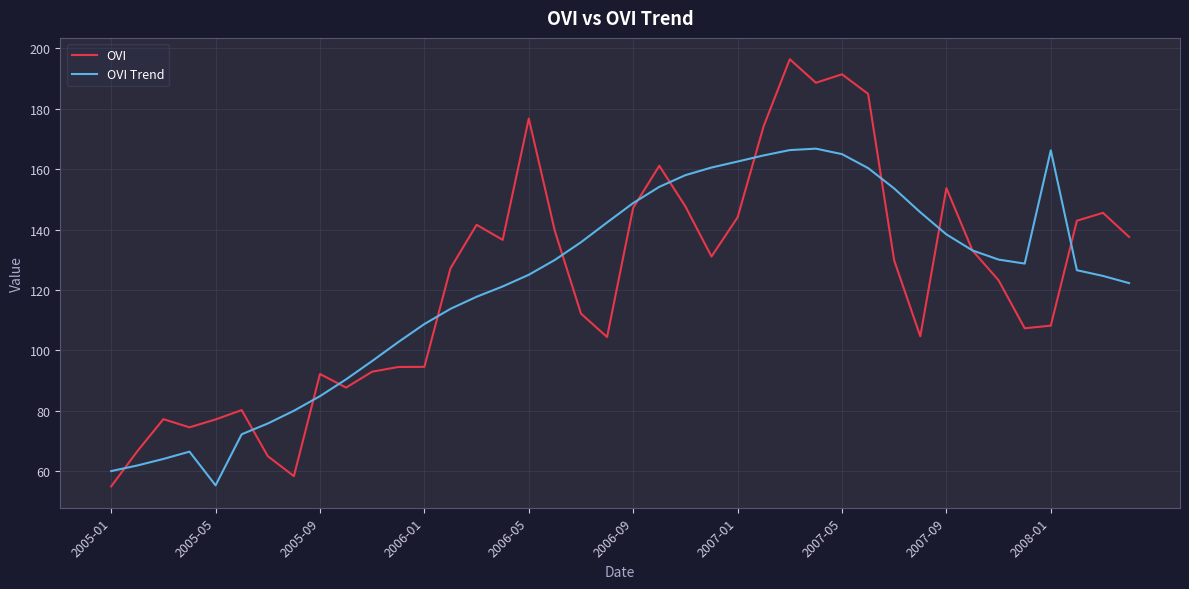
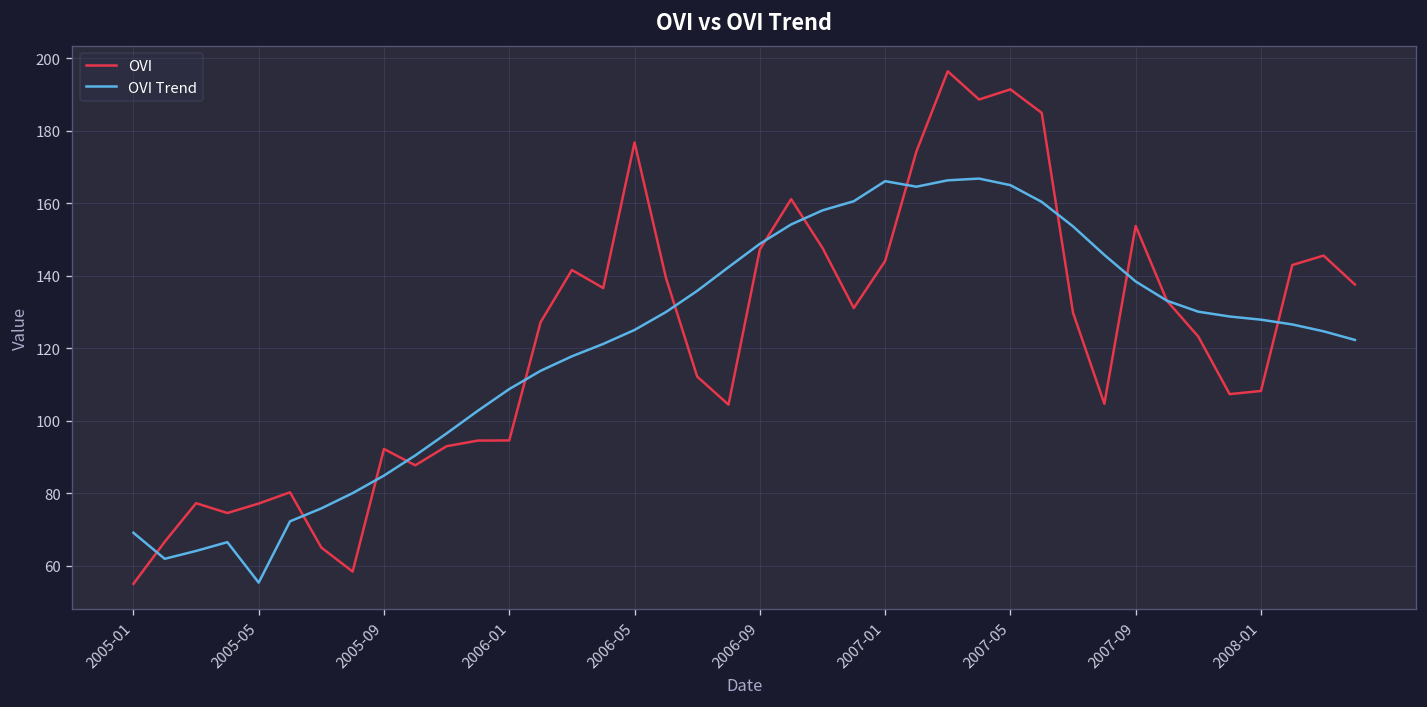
  {
    "OVI": {
      "2005-01": 55,
      "2005-05": 77,
      "2005-09": 92,
      "2006-01": 95,
      "2006-05": 177,
      "2006-09": 147,
      "2007-01": 144,
      "2007-05": 191,
      "2007-09": 154,
      "2008-01": 108
    },
    "OVI Trend": {
-     "2005-01": 60,
+     "2005-01": 69,
      "2005-05": 55,
      "2005-09": 85,
      "2006-01": 109,
      "2006-05": 125,
      "2006-09": 149,
-     "2007-01": 163,
+     "2007-01": 166,
      "2007-05": 165,
      "2007-09": 138,
-     "2008-01": 166
+     "2008-01": 128
    }
  }
